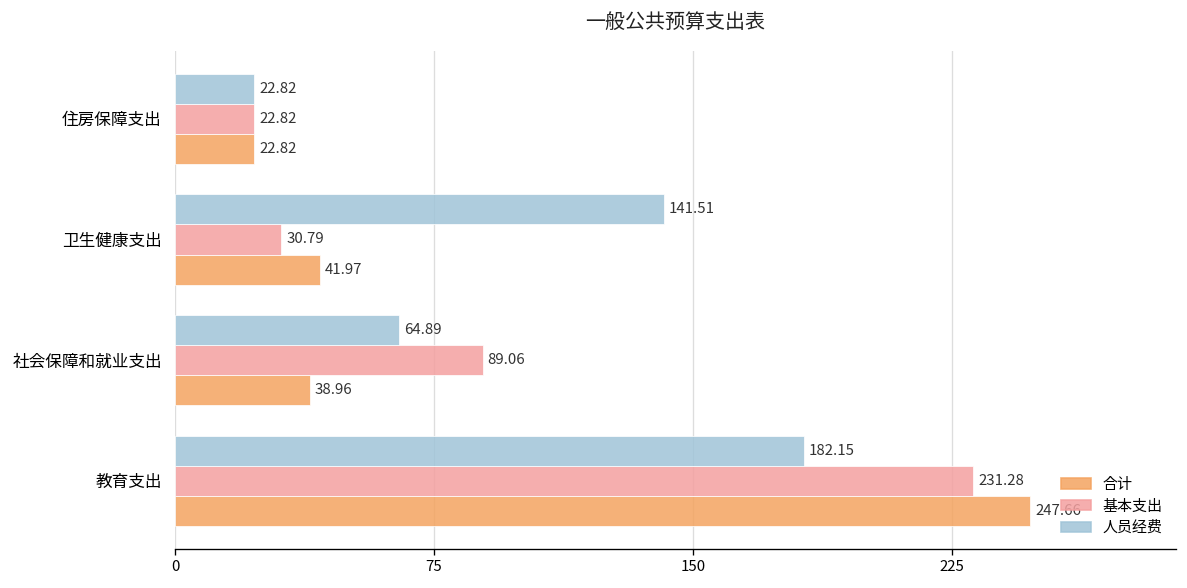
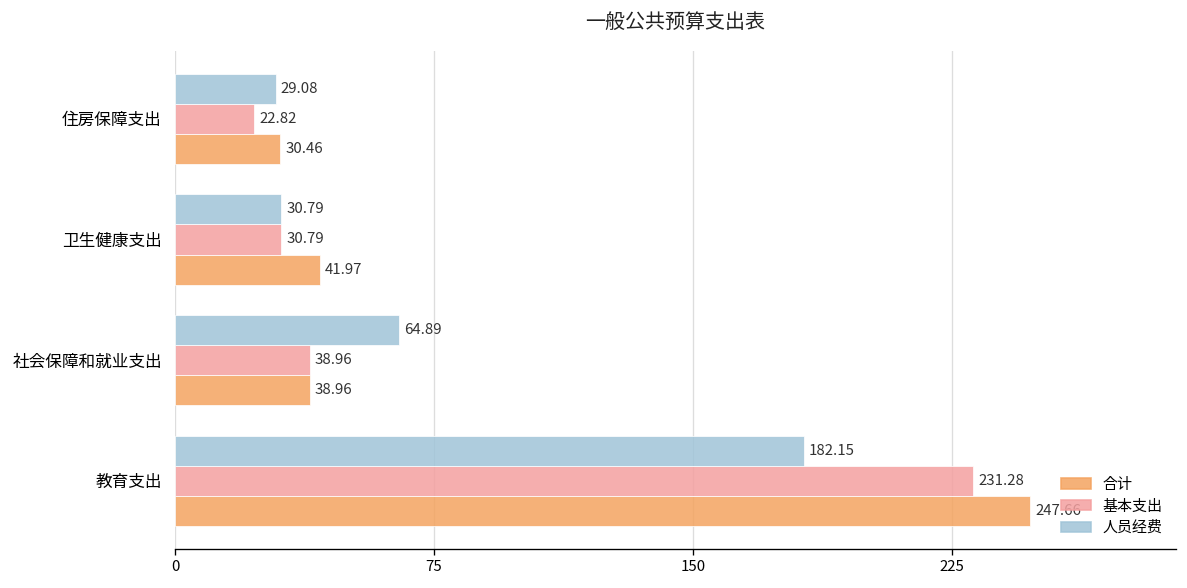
  {
    "合计": {
-     "住房保障支出": 22.82,
+     "住房保障支出": 30.46,
      "卫生健康支出": 41.97,
      "社会保障和就业支出": 38.96,
      "教育支出": 247.66
    },
    "基本支出": {
      "住房保障支出": 22.82,
      "卫生健康支出": 30.79,
-     "社会保障和就业支出": 89.06,
+     "社会保障和就业支出": 38.96,
      "教育支出": 231.28
    },
    "人员经费": {
-     "住房保障支出": 22.82,
-     "卫生健康支出": 141.51,
+     "住房保障支出": 29.08,
+     "卫生健康支出": 30.79,
      "社会保障和就业支出": 64.89,
      "教育支出": 182.15
    }
  }
